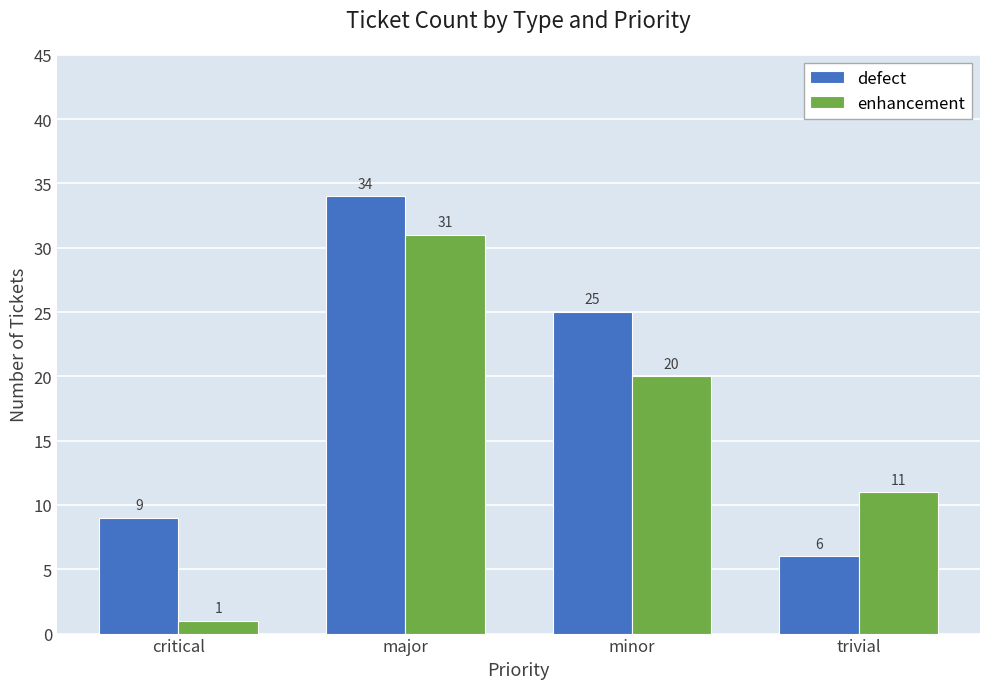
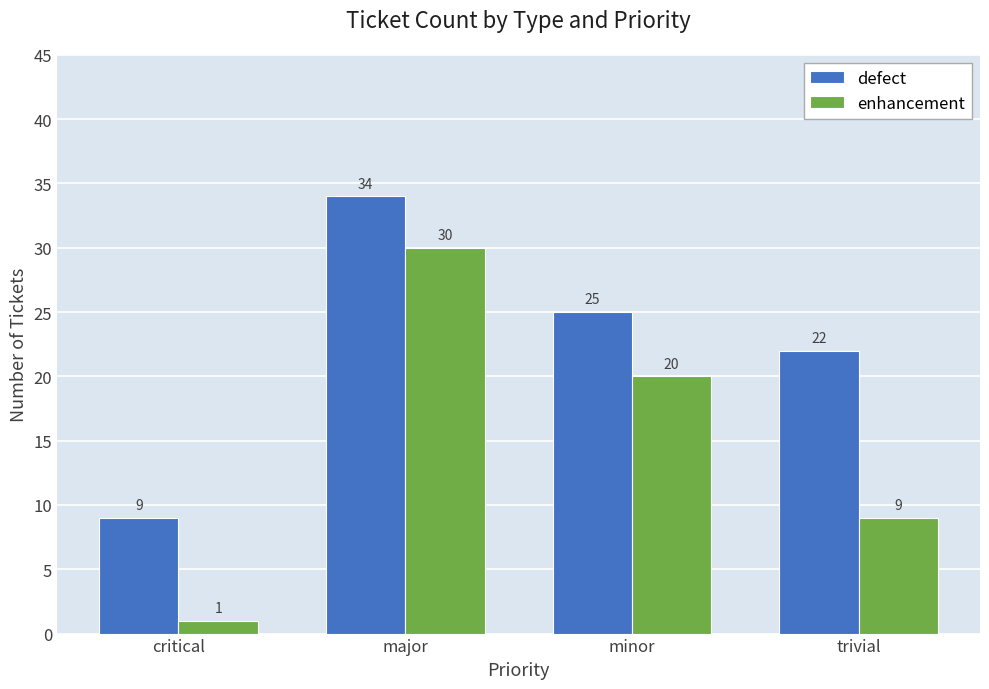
  {
    "defect": {
      "critical": 9,
      "major": 34,
      "minor": 25,
-     "trivial": 6
+     "trivial": 22
    },
    "enhancement": {
      "critical": 1,
-     "major": 31,
+     "major": 30,
      "minor": 20,
-     "trivial": 11
+     "trivial": 9
    }
  }
